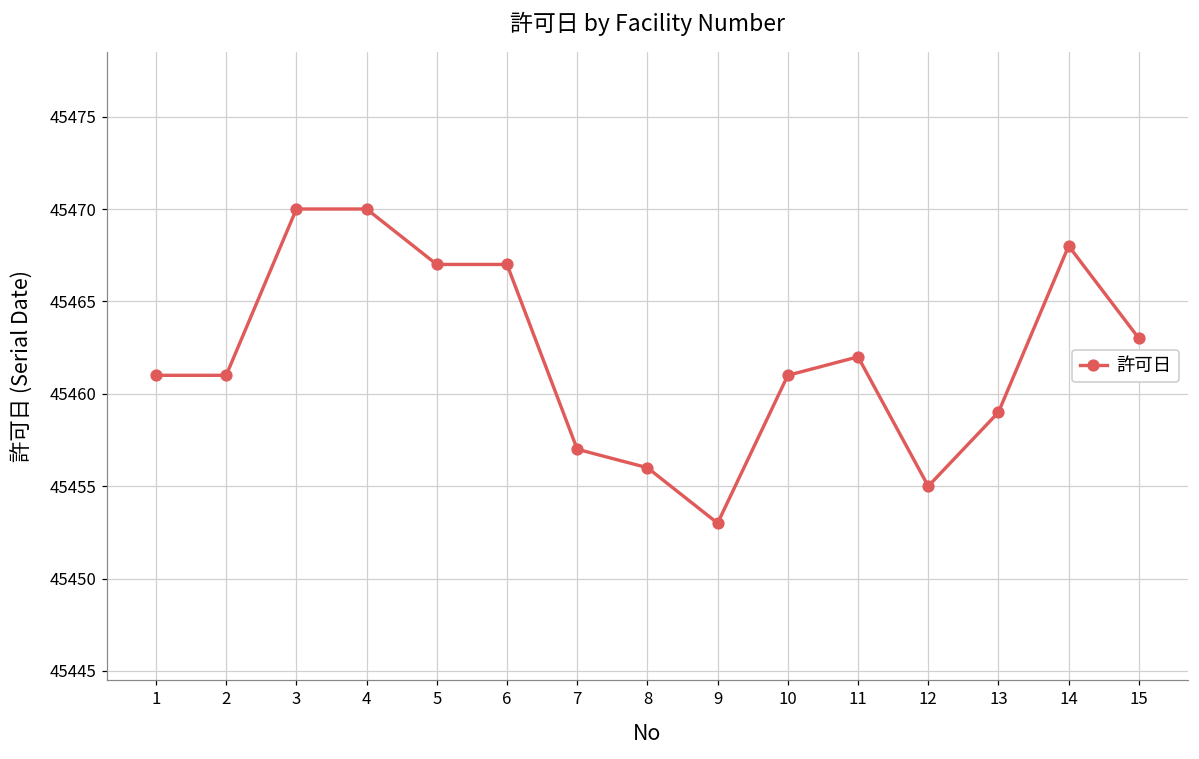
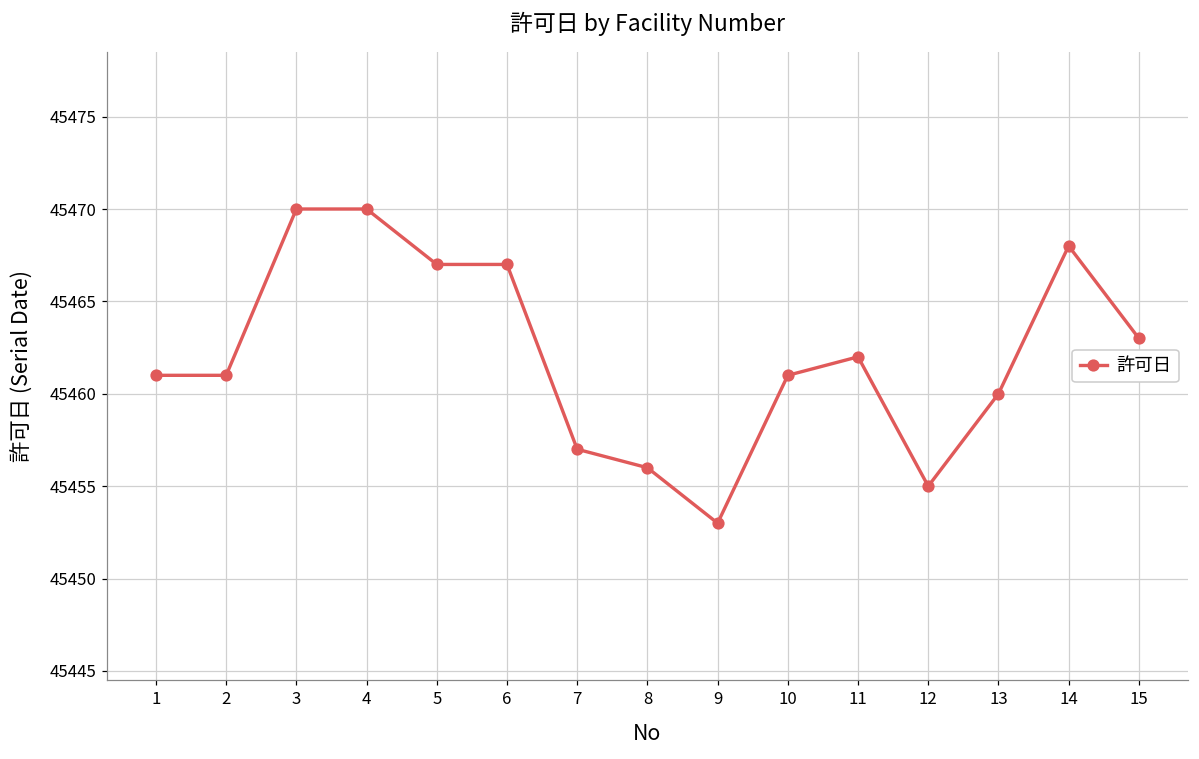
  {
    "1": 45461,
    "2": 45461,
    "3": 45470,
    "4": 45470,
    "5": 45467,
    "6": 45467,
    "7": 45457,
    "8": 45456,
    "9": 45453,
    "10": 45461,
    "11": 45462,
    "12": 45455,
-   "13": 45459,
+   "13": 45460,
    "14": 45468,
    "15": 45463
  }
